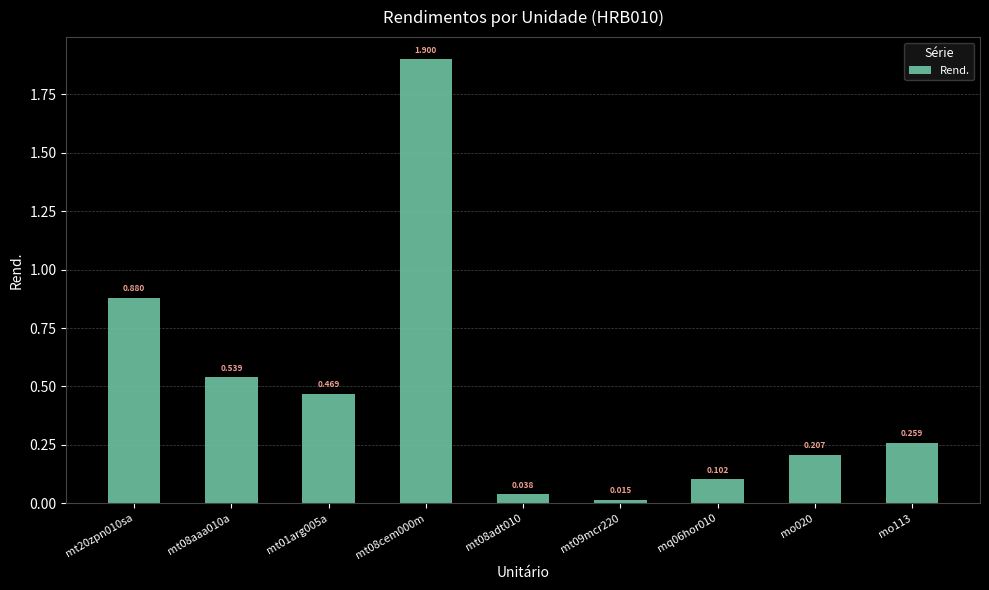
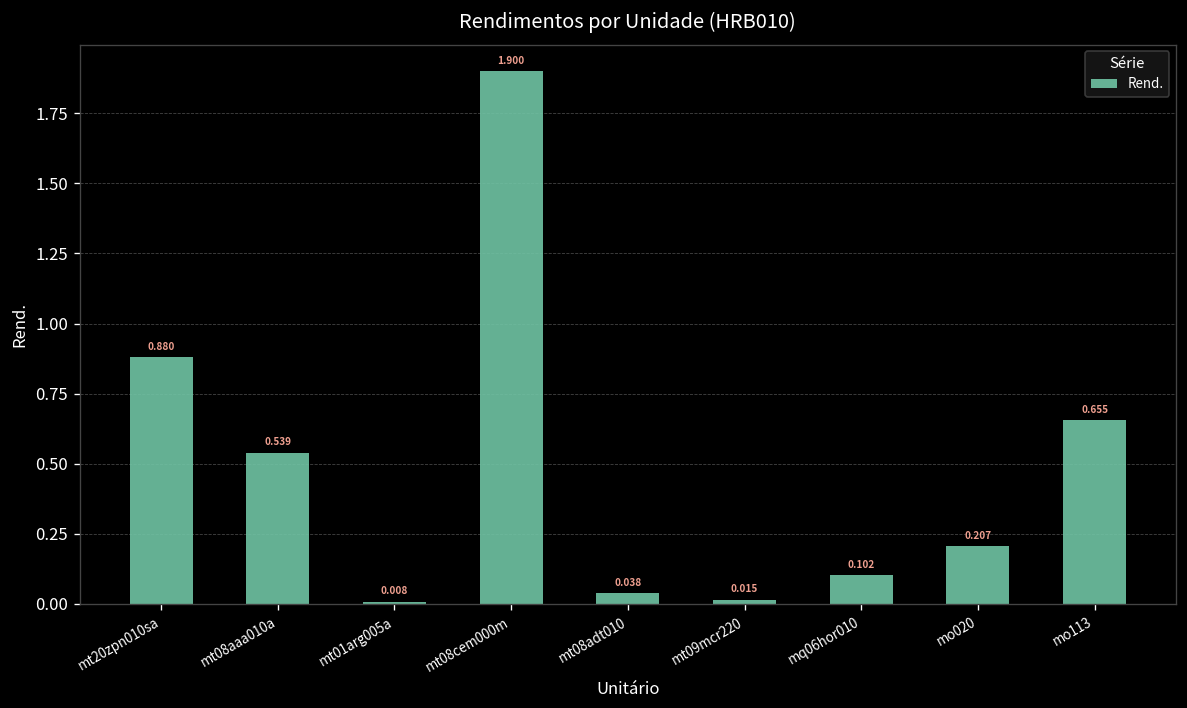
  {
    "mt20zpn010sa": 0.880,
    "mt08aaa010a": 0.539,
-   "mt01arg005a": 0.469,
+   "mt01arg005a": 0.008,
    "mt08cem000m": 1.900,
    "mt08adt010": 0.038,
    "mt09mcr220": 0.015,
    "mq06hor010": 0.102,
    "mo020": 0.207,
-   "mo113": 0.259
+   "mo113": 0.655
  }
